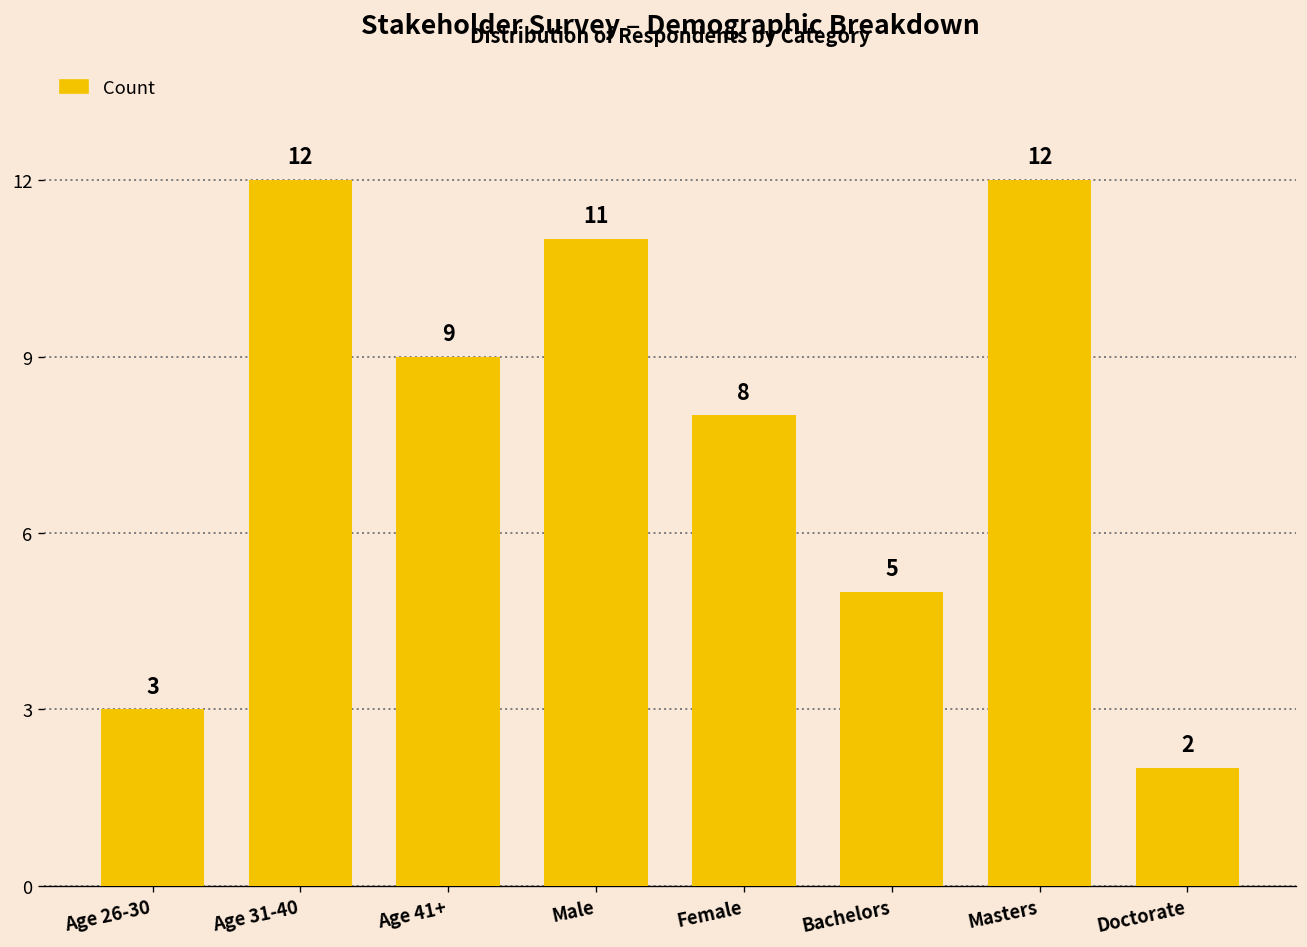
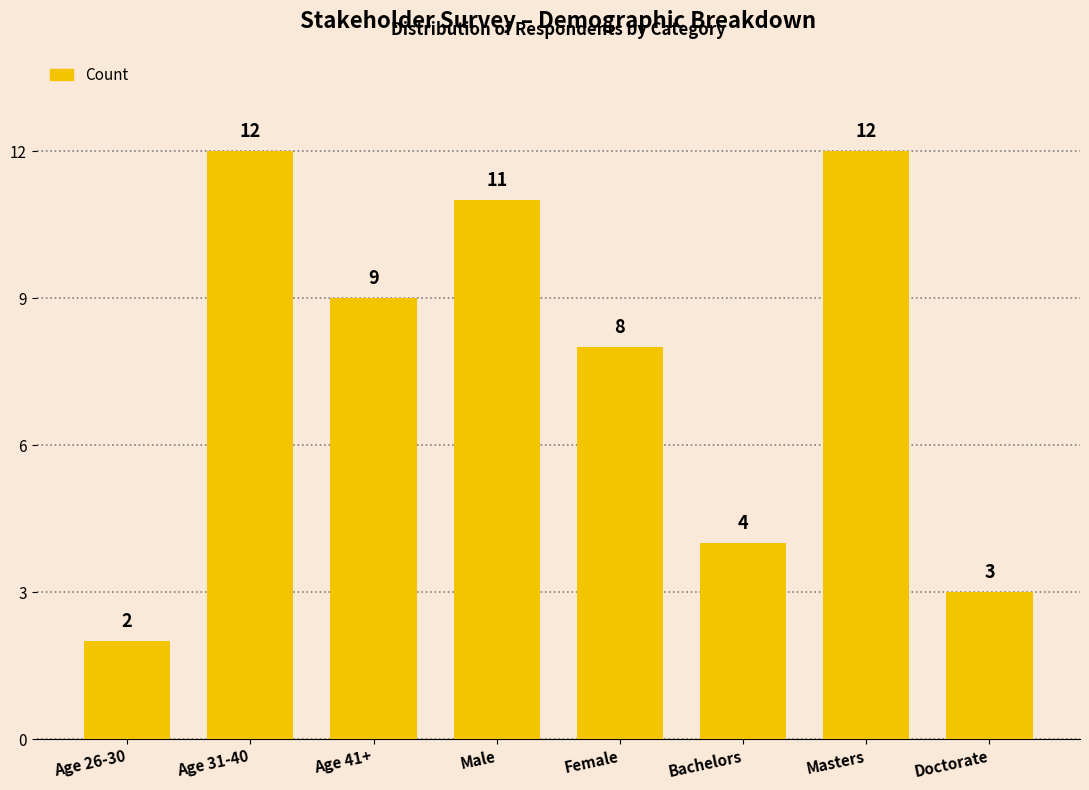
  {
-   "Age 26-30": 3,
+   "Age 26-30": 2,
    "Age 31-40": 12,
    "Age 41+": 9,
    "Male": 11,
    "Female": 8,
-   "Bachelors": 5,
+   "Bachelors": 4,
    "Masters": 12,
-   "Doctorate": 2
+   "Doctorate": 3
  }
